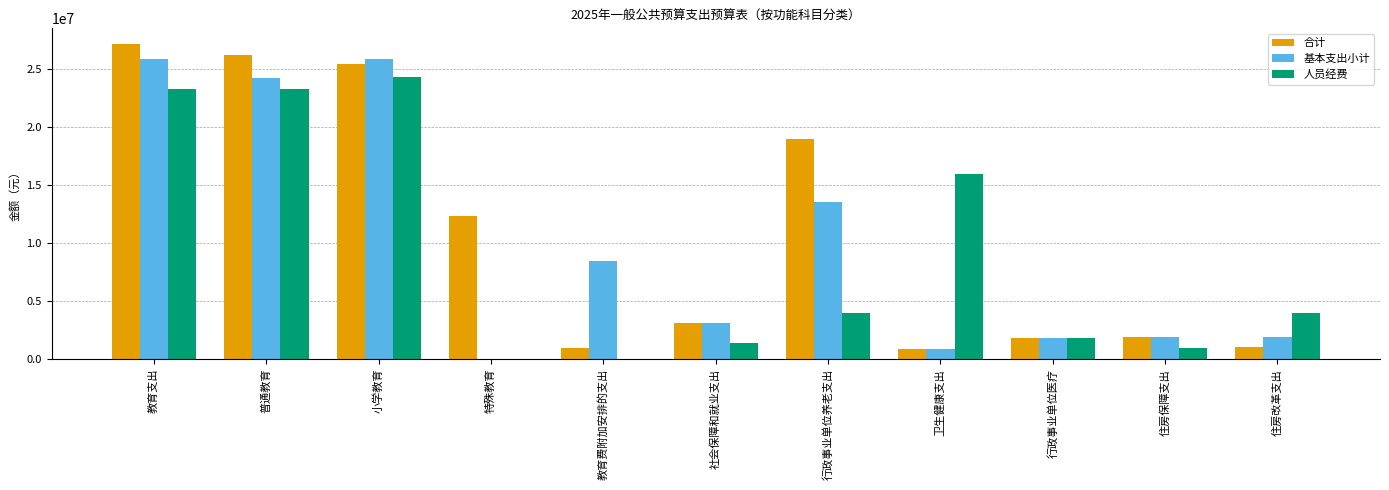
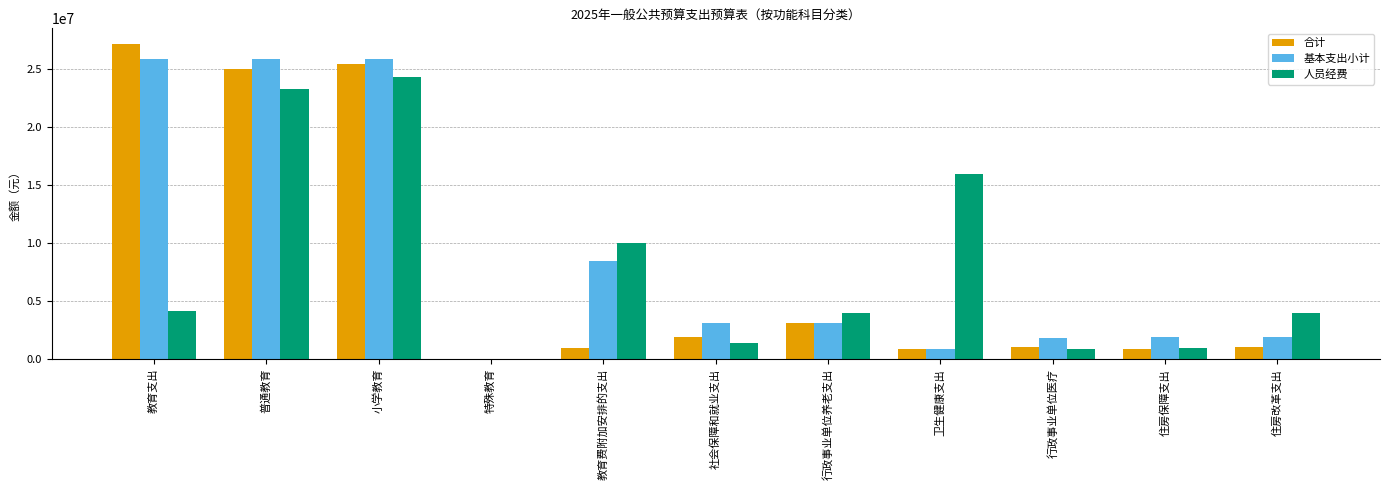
  {
    "合计": {
      "教育支出": 27100000,
-     "普通教育": 26200000,
+     "普通教育": 25000000,
      "小学教育": 25500000,
-     "特殊教育": 12400000,
+     "特殊教育": 0,
      "教育费附加安排的支出": 1000000,
-     "社会保障和就业支出": 3100000,
-     "行政事业单位养老支出": 18900000,
+     "社会保障和就业支出": 1900000,
+     "行政事业单位养老支出": 3100000,
      "卫生健康支出": 800000,
-     "行政事业单位医疗": 1800000,
-     "住房保障支出": 1900000,
+     "行政事业单位医疗": 1000000,
+     "住房保障支出": 900000,
      "住房改革支出": 1100000
    },
    "基本支出小计": {
      "教育支出": 25800000,
-     "普通教育": 24200000,
+     "普通教育": 25800000,
      "小学教育": 25800000,
      "教育费附加安排的支出": 8500000,
      "社会保障和就业支出": 3100000,
-     "行政事业单位养老支出": 13500000,
+     "行政事业单位养老支出": 3100000,
      "卫生健康支出": 900000,
      "行政事业单位医疗": 1800000,
      "住房保障支出": 1900000,
      "住房改革支出": 1900000
    },
    "人员经费": {
-     "教育支出": 23300000,
+     "教育支出": 4200000,
      "普通教育": 23300000,
      "小学教育": 24300000,
      "特殊教育": 0,
-     "教育费附加安排的支出": 0,
+     "教育费附加安排的支出": 10000000,
      "社会保障和就业支出": 1400000,
      "行政事业单位养老支出": 4000000,
      "卫生健康支出": 16000000,
-     "行政事业单位医疗": 1800000,
+     "行政事业单位医疗": 900000,
      "住房保障支出": 1000000,
      "住房改革支出": 4000000
    }
  }
